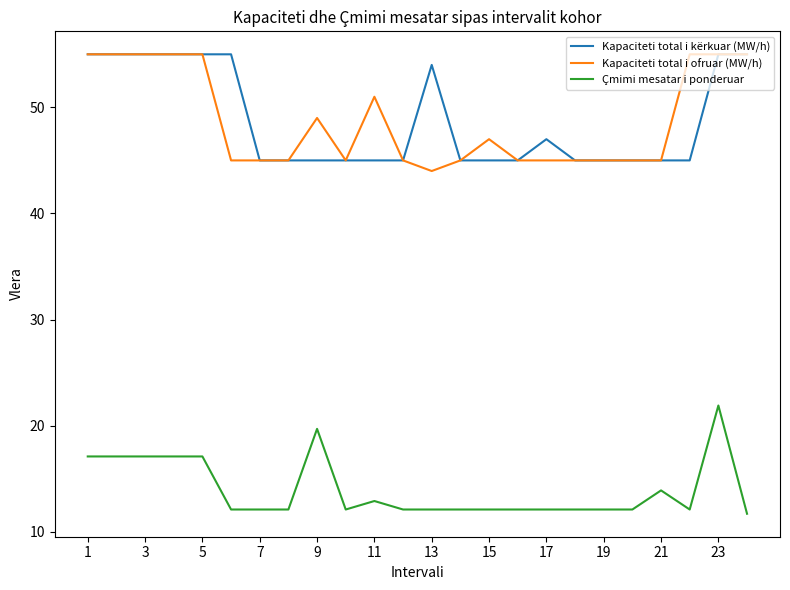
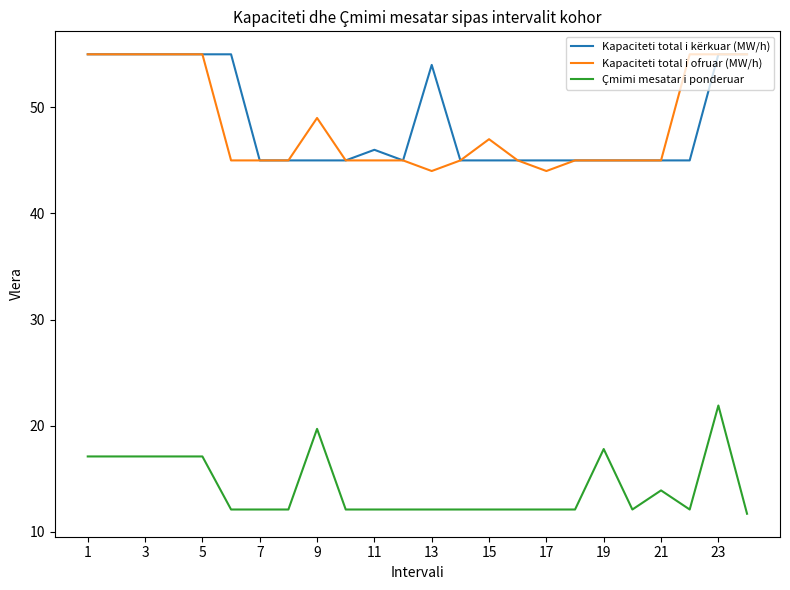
  {
    "Kapaciteti total i kërkuar (MW/h)": {
      "9": 45,
-     "11": 45,
+     "11": 46,
      "13": 54,
      "15": 45,
-     "17": 47
+     "17": 45
    },
    "Kapaciteti total i ofruar (MW/h)": {
      "9": 49,
-     "11": 51,
+     "11": 45,
      "13": 44,
      "15": 47,
-     "17": 45
+     "17": 44
    },
    "Çmimi mesatar i ponderuar": {
      "1": 17.1,
      "3": 17.1,
      "5": 17.1,
      "7": 12.1,
      "9": 19.7,
-     "11": 12.9,
+     "11": 12.1,
      "13": 12.1,
      "15": 12.1,
      "17": 12.1,
-     "19": 12.1,
+     "19": 17.8,
      "21": 13.9,
      "23": 21.9
    }
  }
